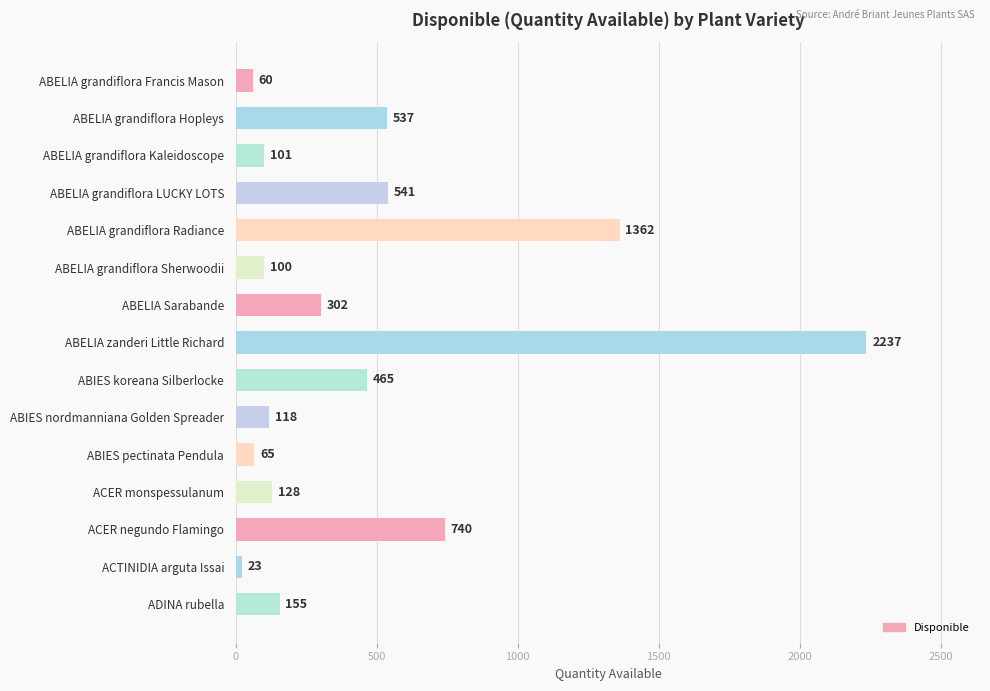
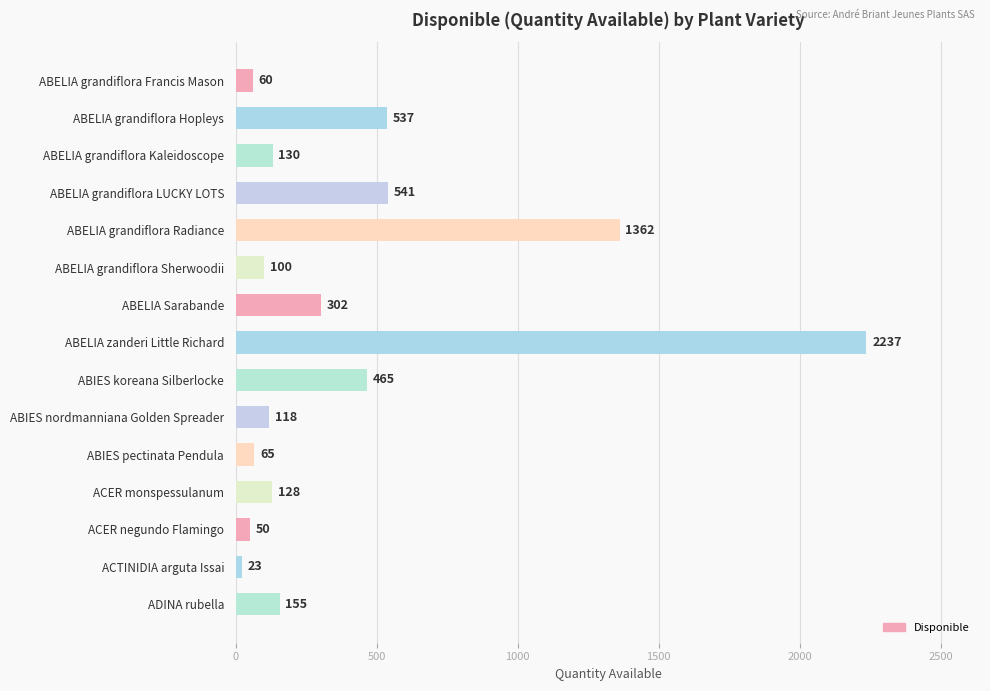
  {
    "ABELIA grandiflora Francis Mason": 60,
    "ABELIA grandiflora Hopleys": 537,
-   "ABELIA grandiflora Kaleidoscope": 101,
+   "ABELIA grandiflora Kaleidoscope": 130,
    "ABELIA grandiflora LUCKY LOTS": 541,
    "ABELIA grandiflora Radiance": 1362,
    "ABELIA grandiflora Sherwoodii": 100,
    "ABELIA Sarabande": 302,
    "ABELIA zanderi Little Richard": 2237,
    "ABIES koreana Silberlocke": 465,
    "ABIES nordmanniana Golden Spreader": 118,
    "ABIES pectinata Pendula": 65,
    "ACER monspessulanum": 128,
-   "ACER negundo Flamingo": 740,
+   "ACER negundo Flamingo": 50,
    "ACTINIDIA arguta Issai": 23,
    "ADINA rubella": 155
  }
